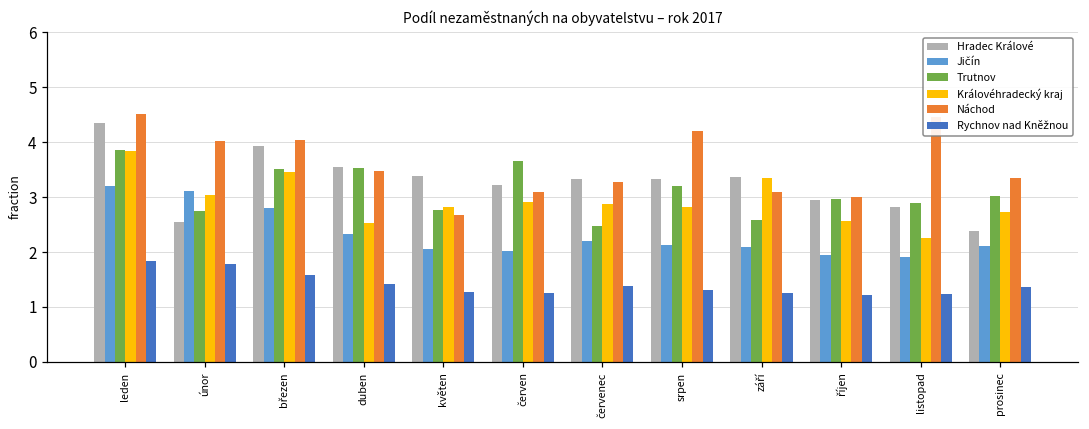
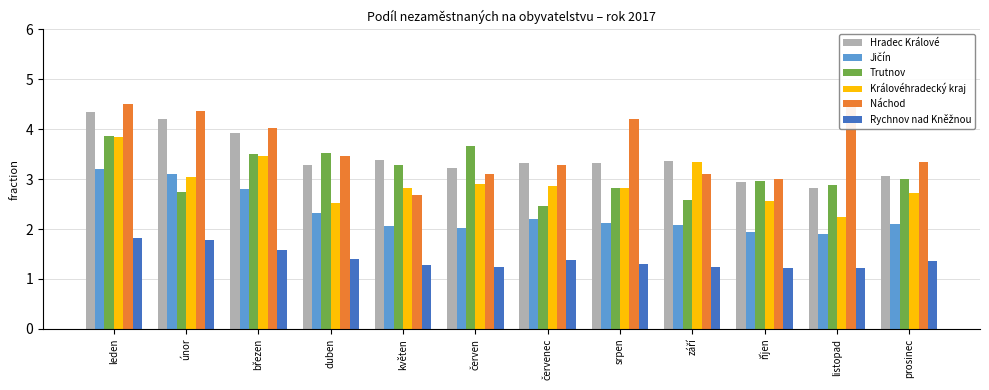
  {
    "Hradec Králové": {
      "leden": 4.4,
-     "únor": 2.6,
+     "únor": 4.2,
      "březen": 3.9,
-     "duben": 3.5,
+     "duben": 3.3,
      "květen": 3.4,
      "červen": 3.2,
      "červenec": 3.3,
      "srpen": 3.3,
      "září": 3.4,
      "říjen": 2.9,
      "listopad": 2.8,
-     "prosinec": 2.4
+     "prosinec": 3.1
    },
    "Trutnov": {
      "leden": 3.9,
      "únor": 2.7,
      "březen": 3.5,
      "duben": 3.5,
-     "květen": 2.8,
+     "květen": 3.3,
      "červen": 3.7,
      "červenec": 2.5,
-     "srpen": 3.2,
+     "srpen": 2.8,
      "září": 2.6,
      "říjen": 3.0,
      "listopad": 2.9,
      "prosinec": 3.0
    },
    "Královéhradecký kraj": {
      "leden": 3.8,
      "únor": 3.0,
      "březen": 3.5,
      "duben": 2.5,
      "květen": 2.8,
      "červen": 2.9,
      "červenec": 2.9,
      "srpen": 2.8,
      "září": 3.3,
      "říjen": 2.6,
      "listopad": 2.2,
      "prosinec": 2.7
    },
    "Náchod": {
      "leden": 4.5,
-     "únor": 4.0,
+     "únor": 4.4,
      "březen": 4.0,
      "duben": 3.5,
      "květen": 2.7,
      "červen": 3.1,
      "červenec": 3.3,
      "srpen": 4.2,
      "září": 3.1,
      "říjen": 3.0,
      "prosinec": 3.4
    }
  }
